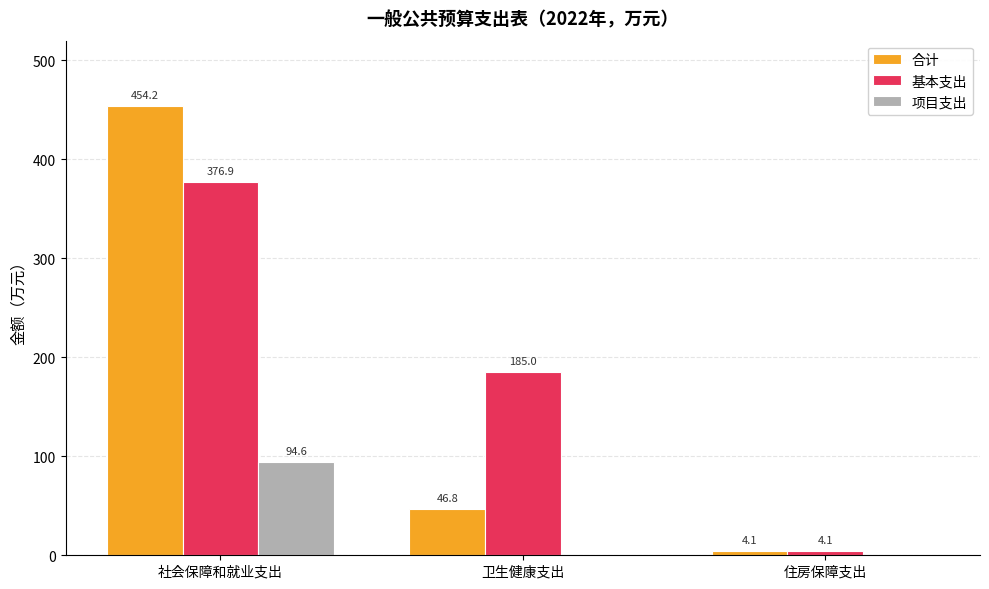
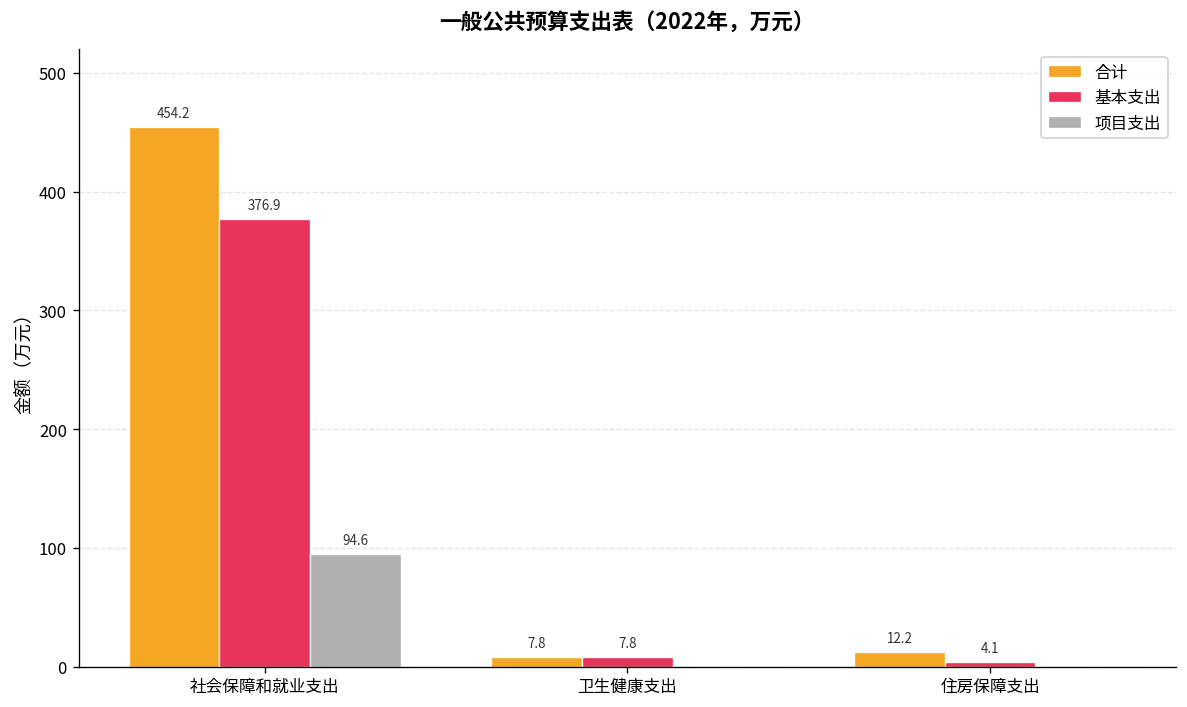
  {
    "合计": {
      "社会保障和就业支出": 454.2,
-     "卫生健康支出": 46.8,
-     "住房保障支出": 4.1
+     "卫生健康支出": 7.8,
+     "住房保障支出": 12.2
    },
    "基本支出": {
      "社会保障和就业支出": 376.9,
-     "卫生健康支出": 185.0,
+     "卫生健康支出": 7.8,
      "住房保障支出": 4.1
    },
    "项目支出": {
      "社会保障和就业支出": 94.6
    }
  }
